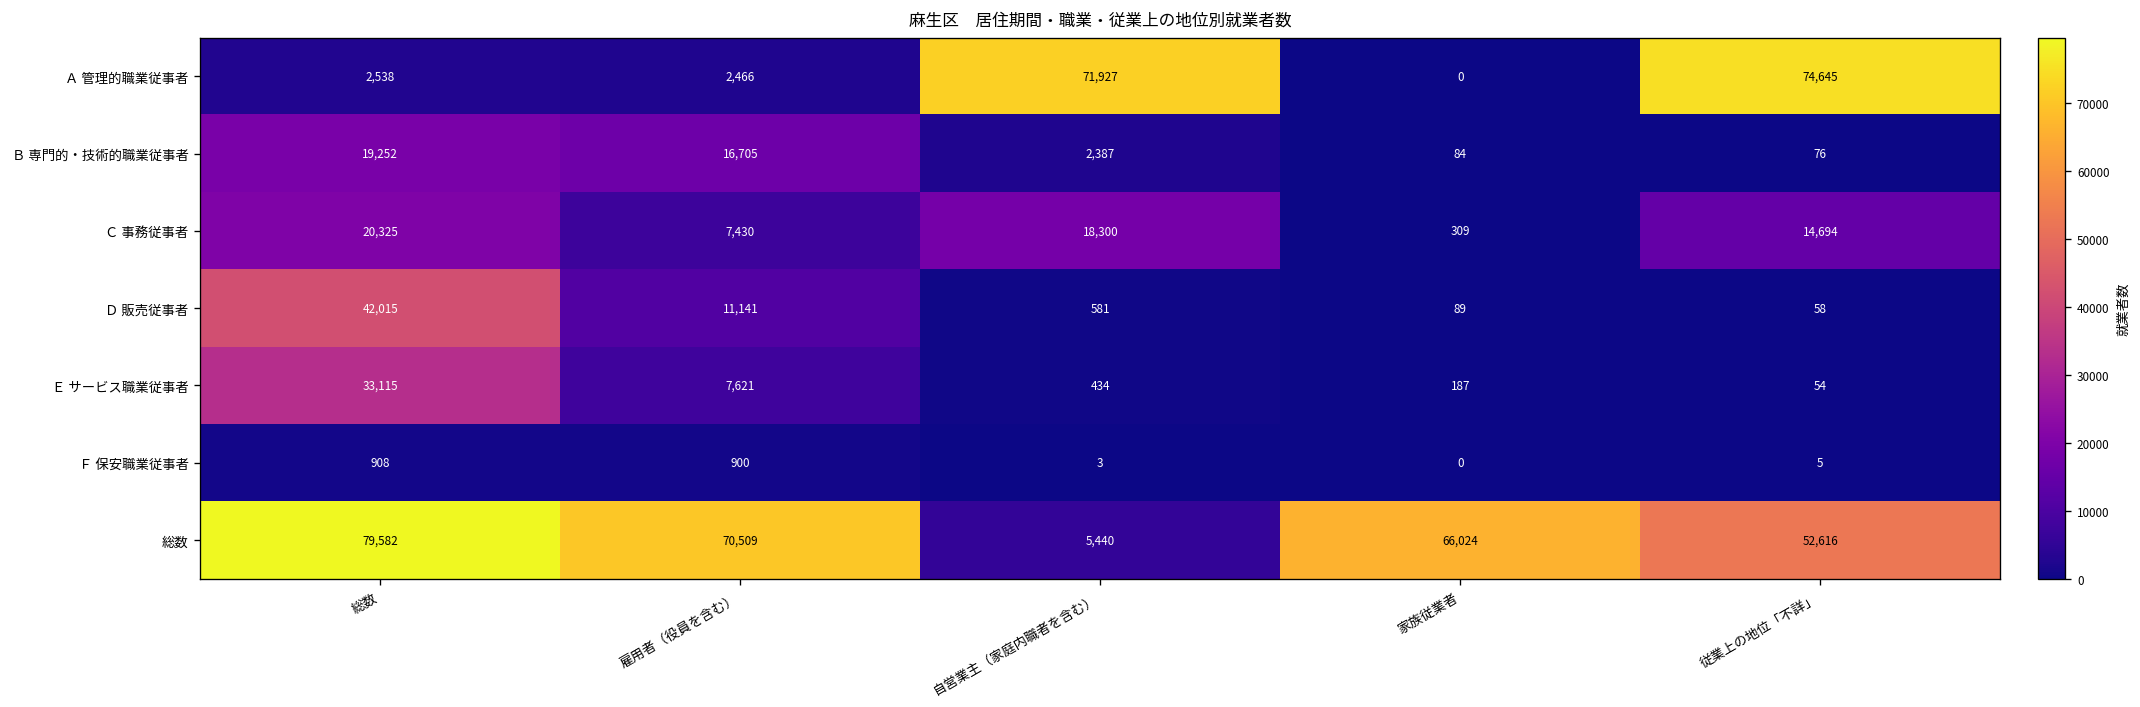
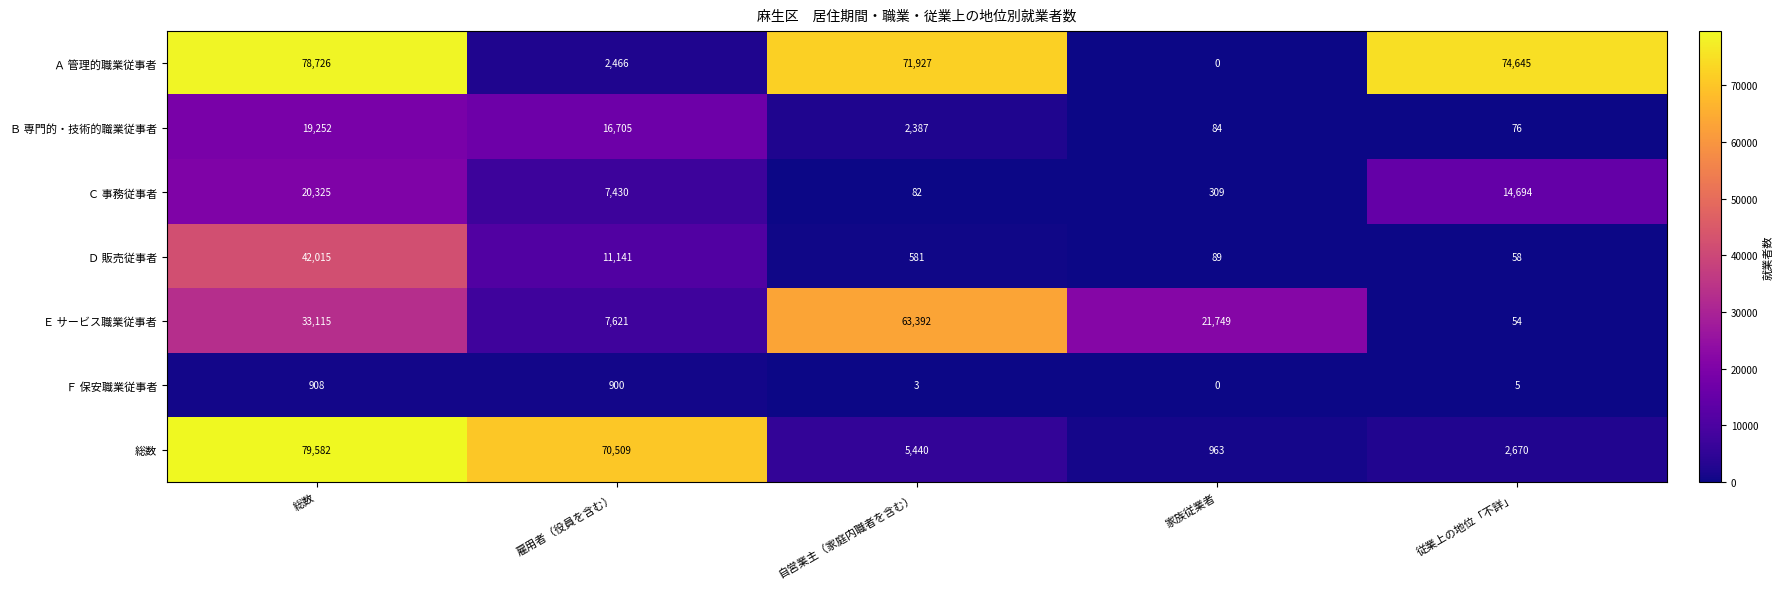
  {
    "Ａ 管理的職業従事者": {
-     "総数": "2,538",
+     "総数": "78,726",
      "雇用者（役員を含む）": "2,466",
      "自営業主（家庭内職者を含む）": "71,927",
      "家族従業者": "0",
      "従業上の地位「不詳」": "74,645"
    },
    "Ｂ 専門的・技術的職業従事者": {
      "総数": "19,252",
      "雇用者（役員を含む）": "16,705",
      "自営業主（家庭内職者を含む）": "2,387",
      "家族従業者": "84",
      "従業上の地位「不詳」": "76"
    },
    "Ｃ 事務従事者": {
      "総数": "20,325",
      "雇用者（役員を含む）": "7,430",
-     "自営業主（家庭内職者を含む）": "18,300",
+     "自営業主（家庭内職者を含む）": "82",
      "家族従業者": "309",
      "従業上の地位「不詳」": "14,694"
    },
    "Ｄ 販売従事者": {
      "総数": "42,015",
      "雇用者（役員を含む）": "11,141",
      "自営業主（家庭内職者を含む）": "581",
      "家族従業者": "89",
      "従業上の地位「不詳」": "58"
    },
    "Ｅ サービス職業従事者": {
      "総数": "33,115",
      "雇用者（役員を含む）": "7,621",
-     "自営業主（家庭内職者を含む）": "434",
-     "家族従業者": "187",
+     "自営業主（家庭内職者を含む）": "63,392",
+     "家族従業者": "21,749",
      "従業上の地位「不詳」": "54"
    },
    "Ｆ 保安職業従事者": {
      "総数": "908",
      "雇用者（役員を含む）": "900",
      "自営業主（家庭内職者を含む）": "3",
      "家族従業者": "0",
      "従業上の地位「不詳」": "5"
    },
    "総数": {
      "総数": "79,582",
      "雇用者（役員を含む）": "70,509",
      "自営業主（家庭内職者を含む）": "5,440",
-     "家族従業者": "66,024",
-     "従業上の地位「不詳」": "52,616"
+     "家族従業者": "963",
+     "従業上の地位「不詳」": "2,670"
    }
  }
